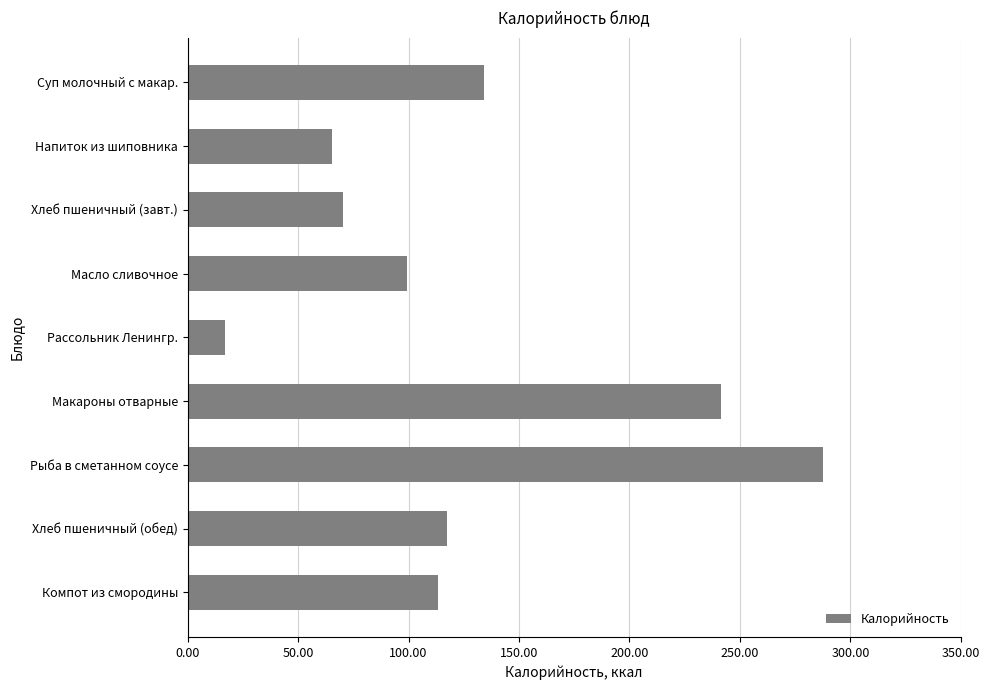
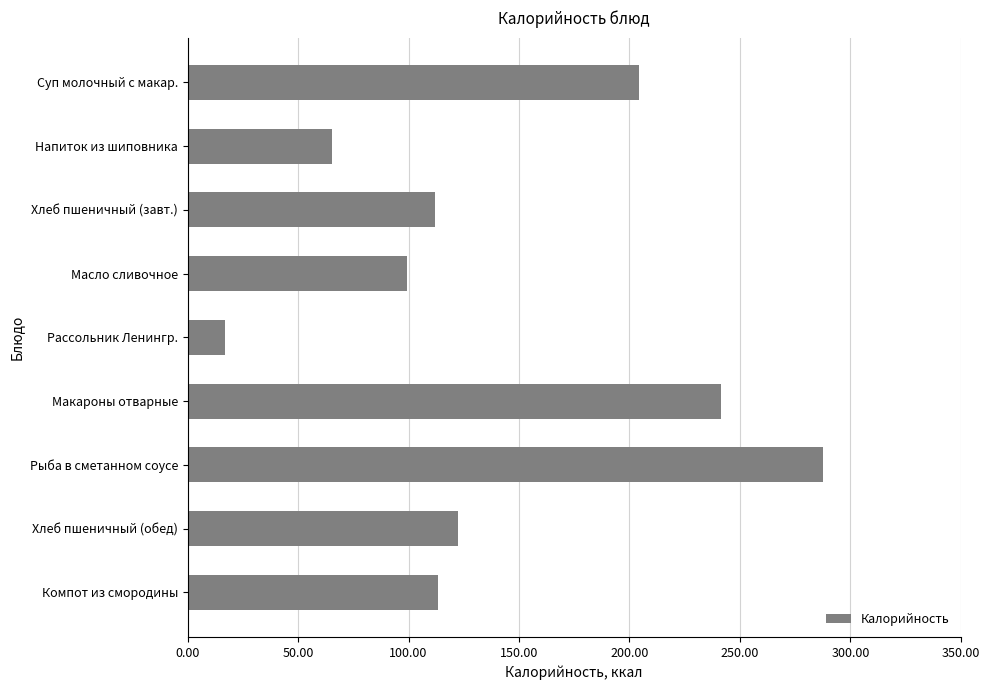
  {
-   "Суп молочный с макар.": 134,
+   "Суп молочный с макар.": 205,
    "Напиток из шиповника": 65,
-   "Хлеб пшеничный (завт.)": 70,
+   "Хлеб пшеничный (завт.)": 112,
    "Масло сливочное": 99,
    "Рассольник Ленингр.": 17,
    "Макароны отварные": 242,
    "Рыба в сметанном соусе": 288,
-   "Хлеб пшеничный (обед)": 117,
+   "Хлеб пшеничный (обед)": 122,
    "Компот из смородины": 113
  }
